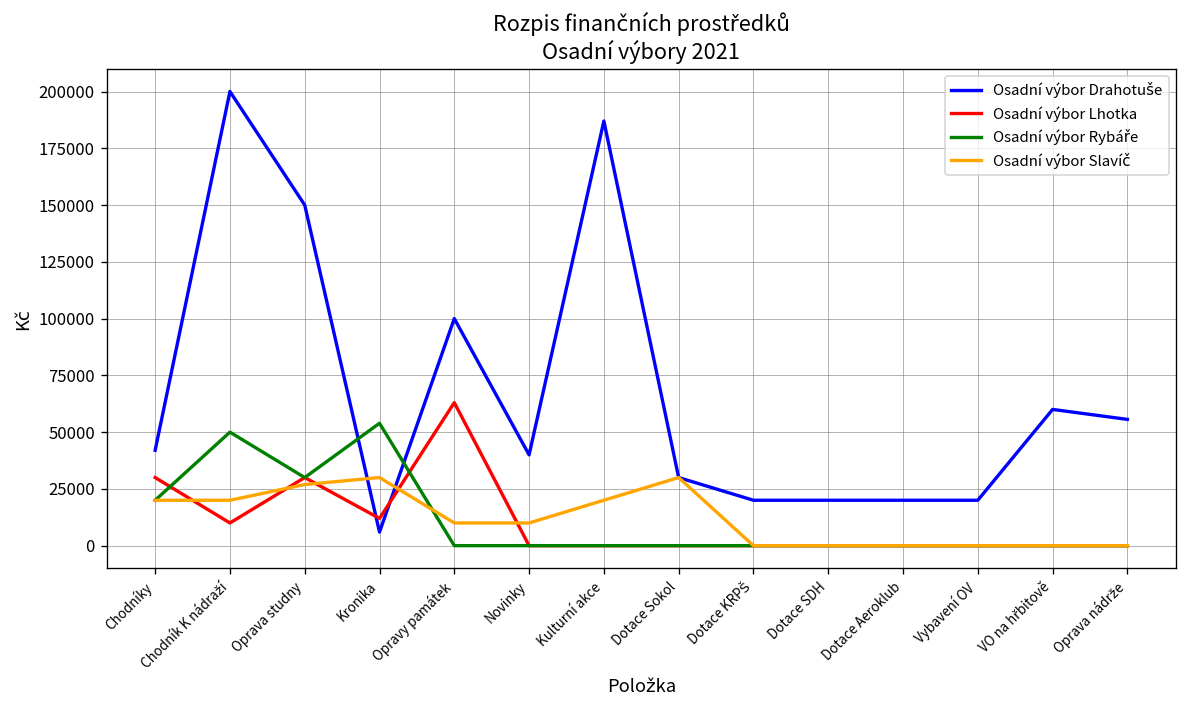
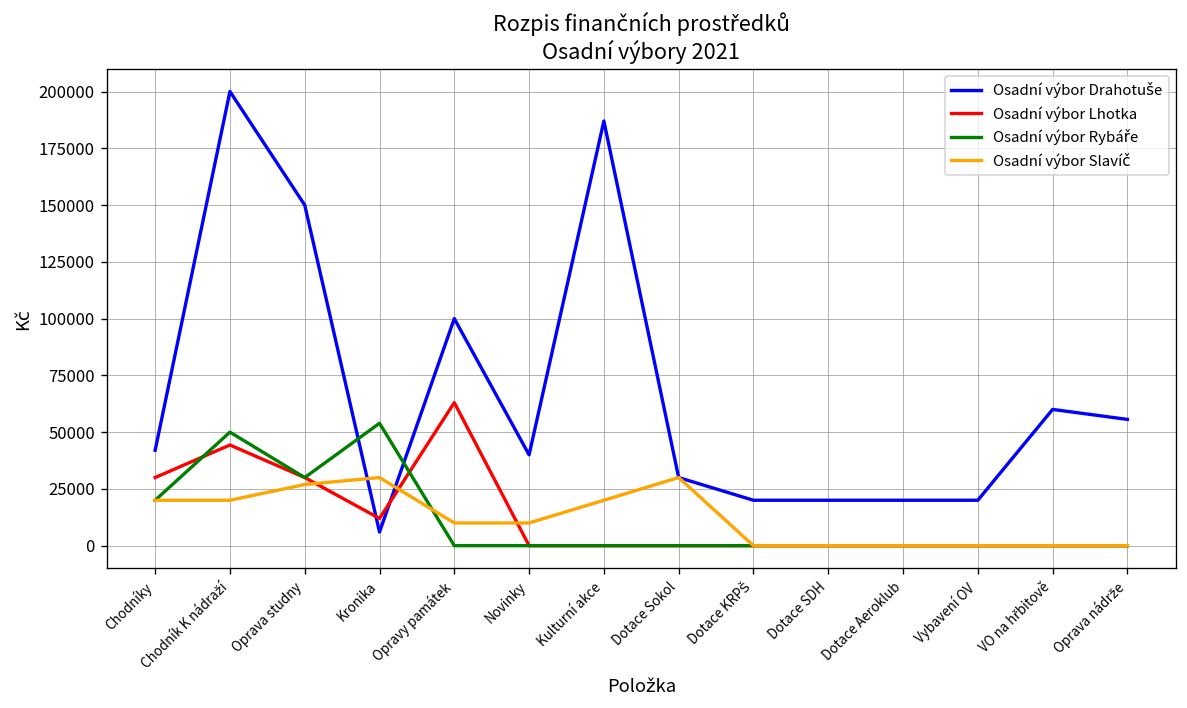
  {
    "Osadní výbor Drahotuše": {
      "Chodníky": 42000,
      "Chodník K nádraží": 200000,
      "Oprava studny": 150000,
      "Kronika": 6000,
      "Opravy památek": 100000,
      "Novinky": 40000,
      "Kulturní akce": 187000,
      "Dotace KRPŠ": 20000,
      "Dotace SDH": 20000,
      "Dotace Aeroklub": 20000,
      "Vybavení OV": 20000,
      "VO na hřbitově": 60000,
      "Oprava nádrže": 56000
    },
    "Osadní výbor Lhotka": {
      "Chodníky": 30000,
-     "Chodník K nádraží": 10000,
+     "Chodník K nádraží": 44000,
      "Kronika": 12000,
      "Opravy památek": 63000
    },
    "Osadní výbor Rybáře": {
      "Chodník K nádraží": 50000,
      "Kronika": 54000,
      "Opravy památek": 0
    },
    "Osadní výbor Slavíč": {
      "Chodník K nádraží": 20000,
      "Oprava studny": 27000,
      "Kronika": 30000,
      "Opravy památek": 10000,
      "Novinky": 10000,
      "Kulturní akce": 20000
    }
  }
